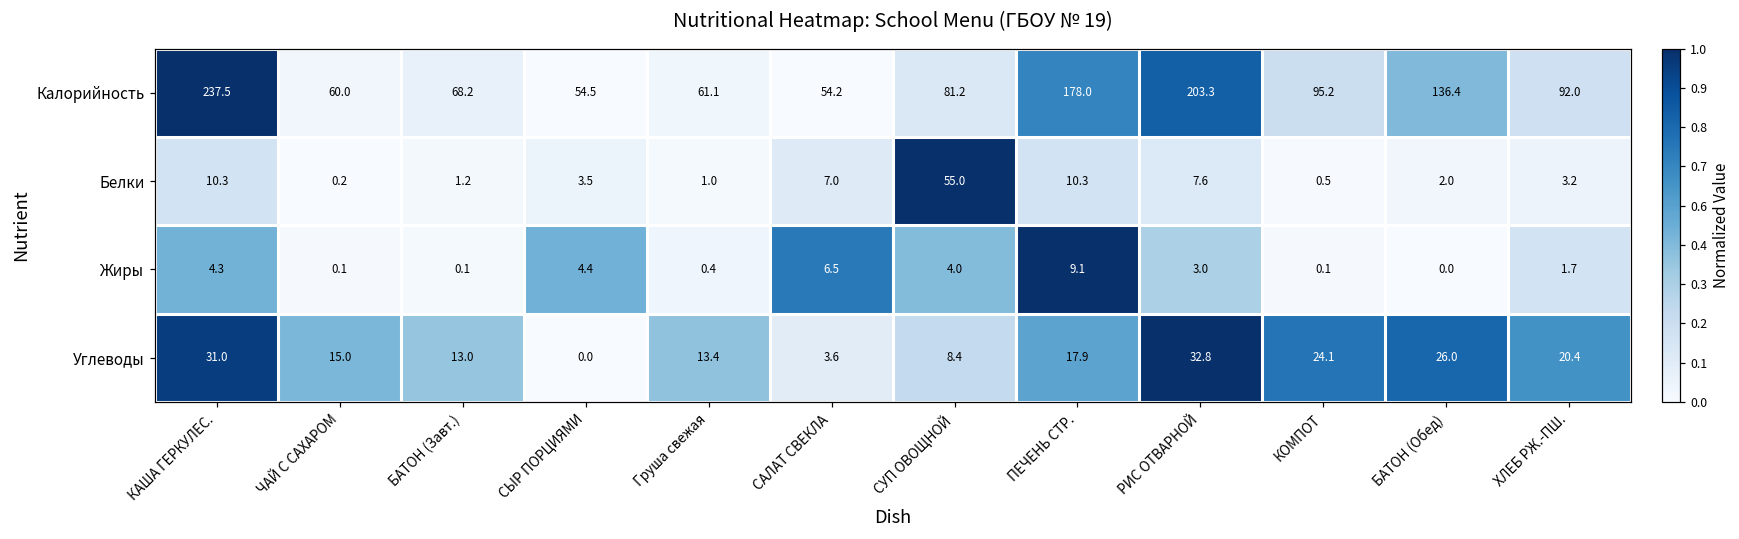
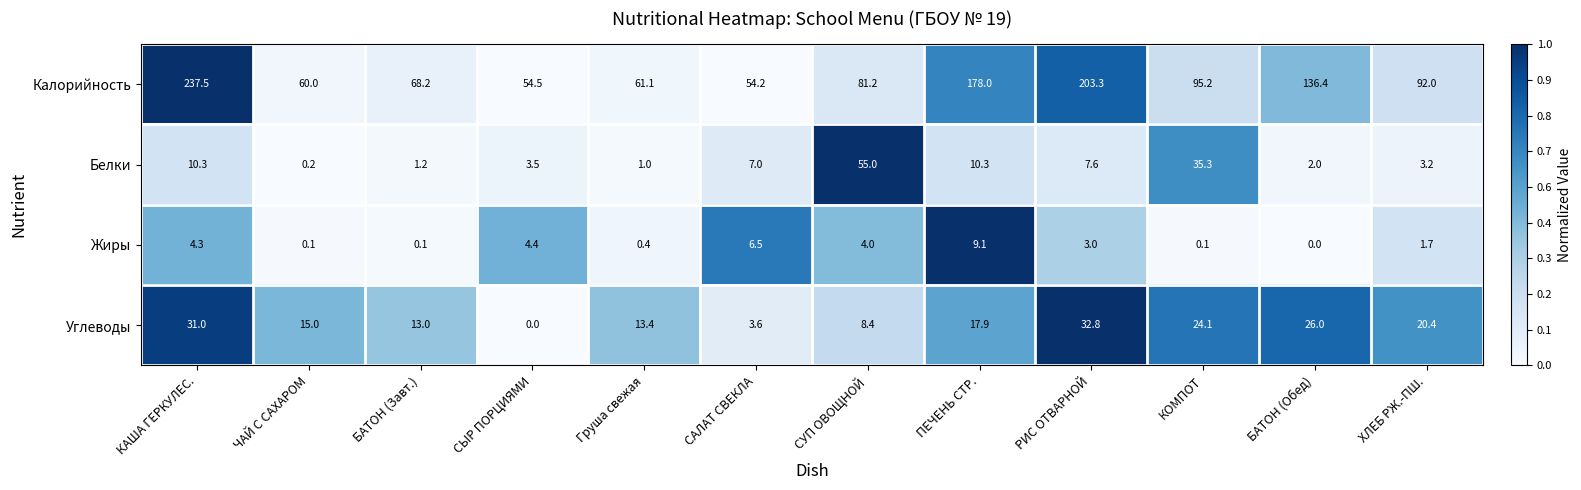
  {
    "Калорийность": {
      "КАША ГЕРКУЛЕС.": 237.5,
      "ЧАЙ С САХАРОМ": 60.0,
      "БАТОН (Завт.)": 68.2,
      "СЫР ПОРЦИЯМИ": 54.5,
      "Груша свежая": 61.1,
      "САЛАТ СВЕКЛА": 54.2,
      "СУП ОВОЩНОЙ": 81.2,
      "ПЕЧЕНЬ СТР.": 178.0,
      "РИС ОТВАРНОЙ": 203.3,
      "КОМПОТ": 95.2,
      "БАТОН (Обед)": 136.4,
      "ХЛЕБ РЖ.-ПШ.": 92.0
    },
    "Белки": {
      "КАША ГЕРКУЛЕС.": 10.3,
      "ЧАЙ С САХАРОМ": 0.2,
      "БАТОН (Завт.)": 1.2,
      "СЫР ПОРЦИЯМИ": 3.5,
      "Груша свежая": 1.0,
      "САЛАТ СВЕКЛА": 7.0,
      "СУП ОВОЩНОЙ": 55.0,
      "ПЕЧЕНЬ СТР.": 10.3,
      "РИС ОТВАРНОЙ": 7.6,
-     "КОМПОТ": 0.5,
+     "КОМПОТ": 35.3,
      "БАТОН (Обед)": 2.0,
      "ХЛЕБ РЖ.-ПШ.": 3.2
    },
    "Жиры": {
      "КАША ГЕРКУЛЕС.": 4.3,
      "ЧАЙ С САХАРОМ": 0.1,
      "БАТОН (Завт.)": 0.1,
      "СЫР ПОРЦИЯМИ": 4.4,
      "Груша свежая": 0.4,
      "САЛАТ СВЕКЛА": 6.5,
      "СУП ОВОЩНОЙ": 4.0,
      "ПЕЧЕНЬ СТР.": 9.1,
      "РИС ОТВАРНОЙ": 3.0,
      "КОМПОТ": 0.1,
      "БАТОН (Обед)": 0.0,
      "ХЛЕБ РЖ.-ПШ.": 1.7
    },
    "Углеводы": {
      "КАША ГЕРКУЛЕС.": 31.0,
      "ЧАЙ С САХАРОМ": 15.0,
      "БАТОН (Завт.)": 13.0,
      "СЫР ПОРЦИЯМИ": 0.0,
      "Груша свежая": 13.4,
      "САЛАТ СВЕКЛА": 3.6,
      "СУП ОВОЩНОЙ": 8.4,
      "ПЕЧЕНЬ СТР.": 17.9,
      "РИС ОТВАРНОЙ": 32.8,
      "КОМПОТ": 24.1,
      "БАТОН (Обед)": 26.0,
      "ХЛЕБ РЖ.-ПШ.": 20.4
    }
  }
